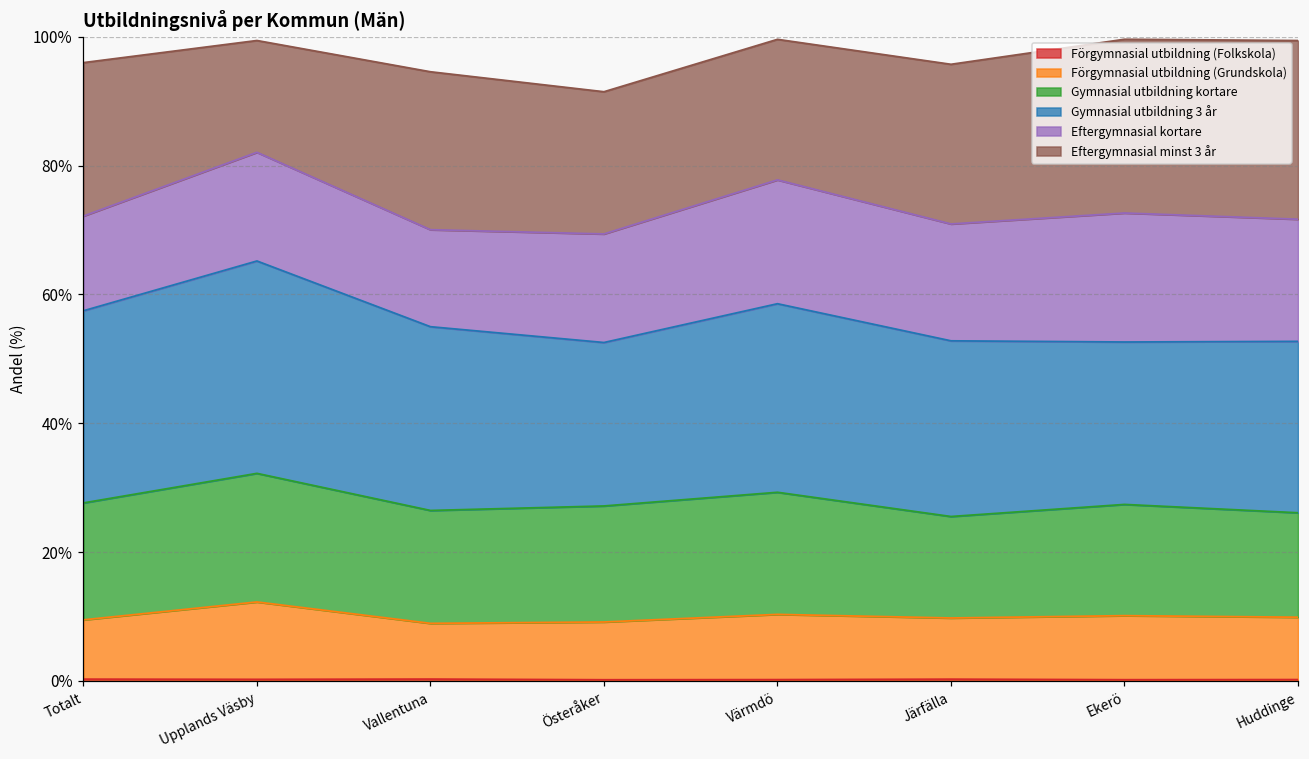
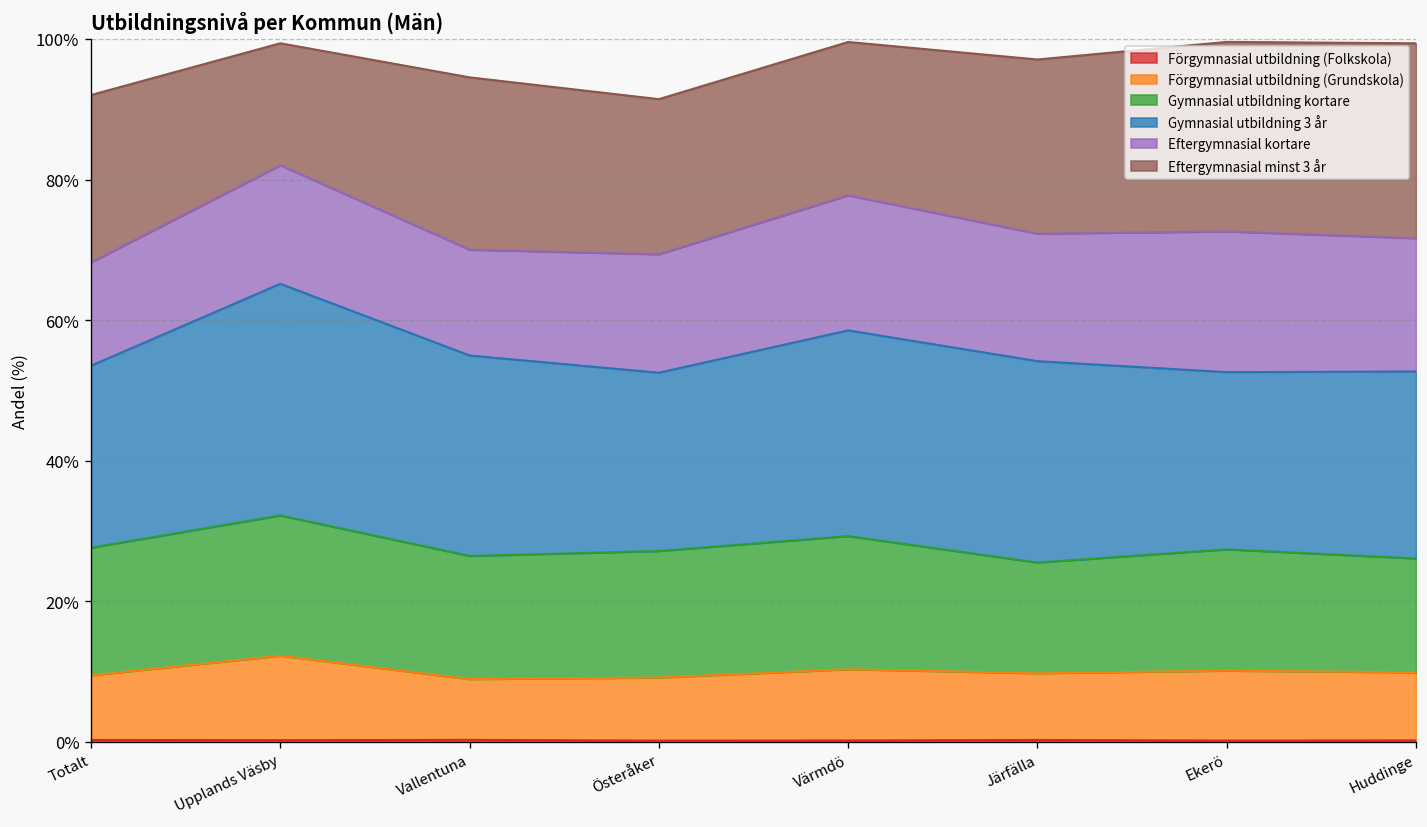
  {
    "Förgymnasial utbildning (Folkskola)": {
      "Totalt": "0%",
      "Upplands Väsby": "0%",
      "Vallentuna": "0%",
      "Österåker": "0%",
      "Värmdö": "0%",
      "Järfälla": "0%",
      "Ekerö": "0%",
      "Huddinge": "0%"
    },
    "Förgymnasial utbildning (Grundskola)": {
      "Totalt": "9%",
      "Upplands Väsby": "12%",
      "Vallentuna": "9%",
      "Österåker": "9%",
      "Värmdö": "10%",
      "Järfälla": "9%",
      "Ekerö": "10%",
      "Huddinge": "10%"
    },
    "Gymnasial utbildning kortare": {
      "Totalt": "18%",
      "Upplands Väsby": "20%",
      "Vallentuna": "18%",
      "Österåker": "18%",
      "Värmdö": "19%",
      "Järfälla": "16%",
      "Ekerö": "17%",
      "Huddinge": "16%"
    },
    "Gymnasial utbildning 3 år": {
-     "Totalt": "30%",
+     "Totalt": "26%",
      "Upplands Väsby": "33%",
      "Vallentuna": "29%",
      "Österåker": "25%",
      "Värmdö": "29%",
-     "Järfälla": "27%",
+     "Järfälla": "29%",
      "Ekerö": "25%",
      "Huddinge": "27%"
    },
    "Eftergymnasial kortare": {
      "Totalt": "15%",
      "Upplands Väsby": "17%",
      "Vallentuna": "15%",
      "Österåker": "17%",
      "Värmdö": "19%",
      "Järfälla": "18%",
      "Ekerö": "20%",
      "Huddinge": "19%"
    },
    "Eftergymnasial minst 3 år": {
      "Totalt": "24%",
      "Upplands Väsby": "17%",
      "Vallentuna": "25%",
      "Österåker": "22%",
      "Värmdö": "22%",
      "Järfälla": "25%",
      "Ekerö": "27%",
      "Huddinge": "28%"
    }
  }
